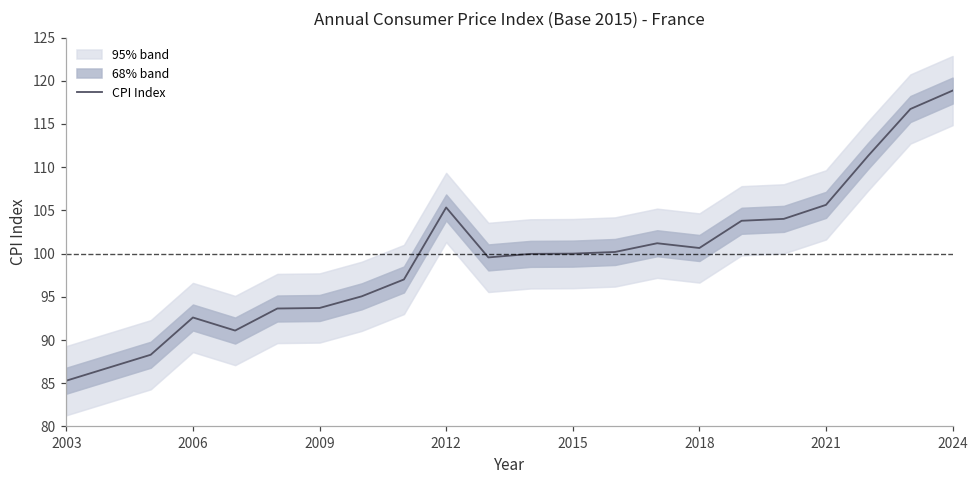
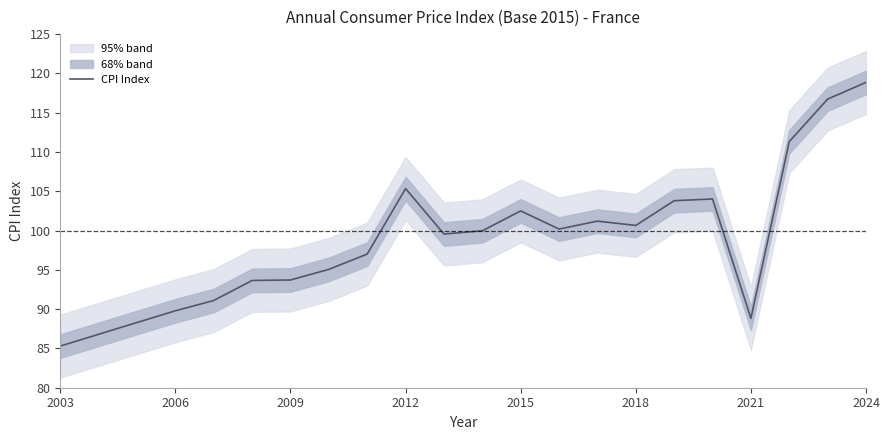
  {
    "CPI Index": {
      "2003": 85,
-     "2006": 93,
+     "2006": 90,
      "2009": 94,
      "2012": 105,
-     "2015": 100,
+     "2015": 103,
      "2018": 101,
-     "2021": 106,
+     "2021": 89,
      "2024": 119
    }
  }
